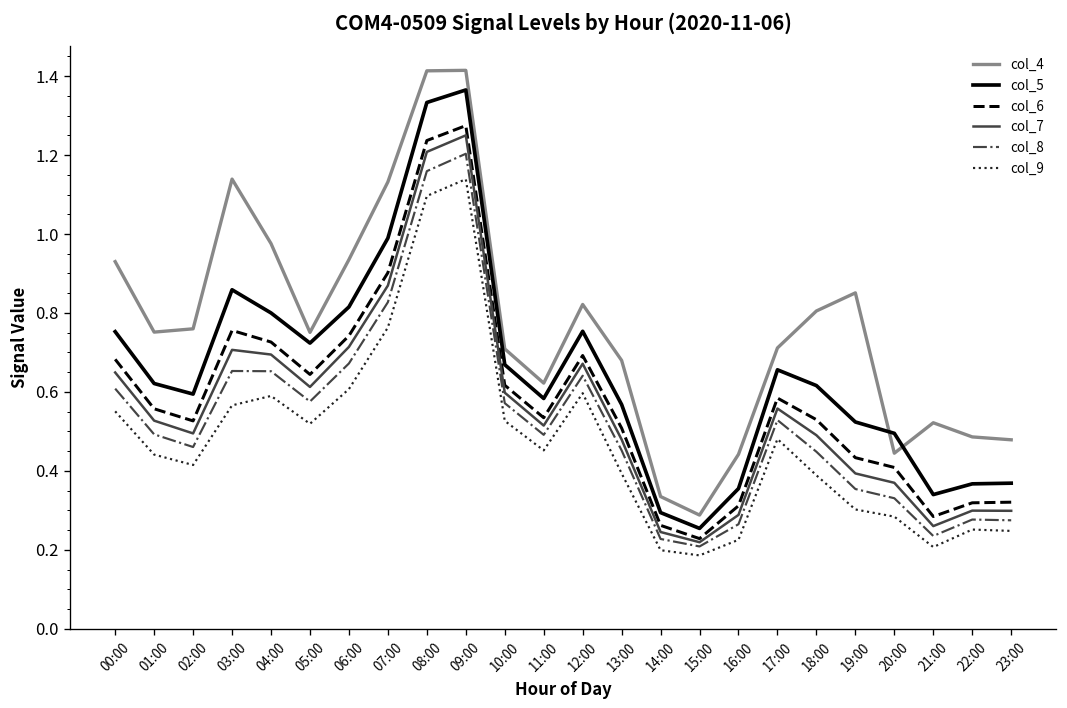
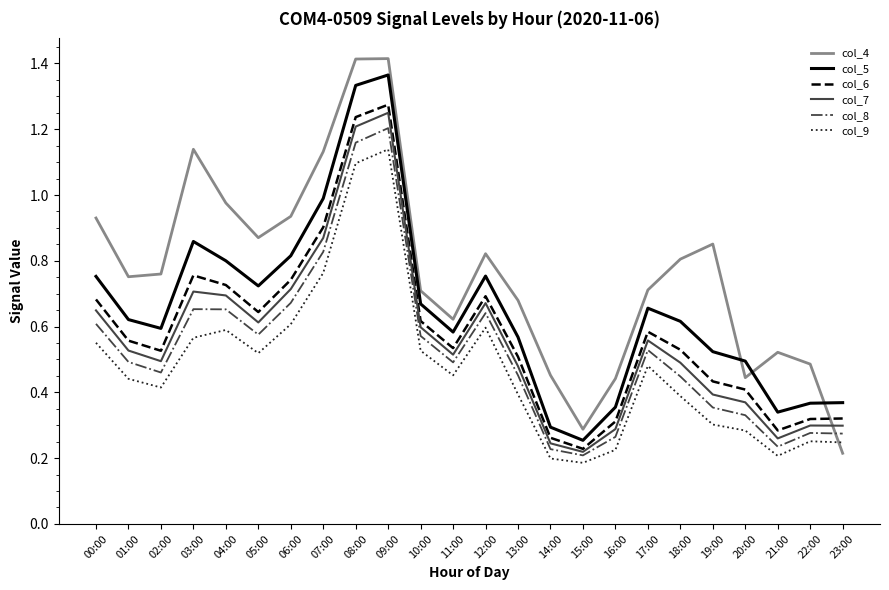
  {
    "col_4": {
      "00:00": 0.93,
      "01:00": 0.75,
      "02:00": 0.76,
      "03:00": 1.14,
      "04:00": 0.98,
-     "05:00": 0.75,
+     "05:00": 0.87,
      "06:00": 0.94,
      "07:00": 1.13,
      "08:00": 1.41,
      "09:00": 1.41,
      "10:00": 0.71,
      "11:00": 0.62,
      "12:00": 0.82,
      "13:00": 0.68,
-     "14:00": 0.33,
+     "14:00": 0.45,
      "15:00": 0.29,
      "16:00": 0.44,
      "17:00": 0.71,
      "18:00": 0.81,
      "19:00": 0.85,
      "20:00": 0.44,
      "21:00": 0.52,
      "22:00": 0.49,
-     "23:00": 0.48
+     "23:00": 0.21
    }
  }
